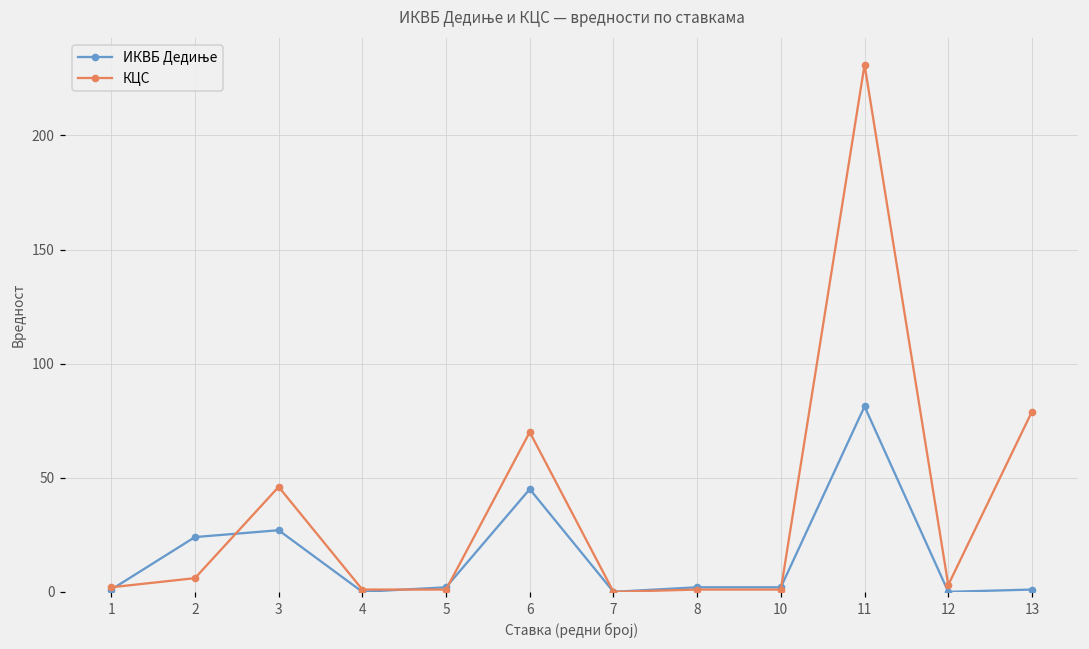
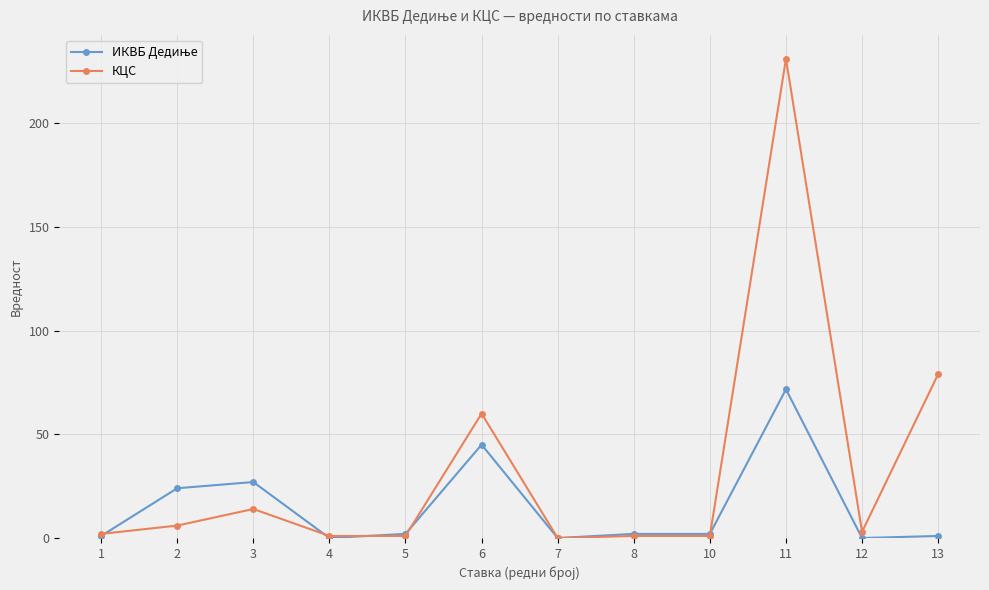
  {
    "ИКВБ Дедиње": {
      "2": 24,
      "3": 27,
      "6": 45,
-     "11": 81,
+     "11": 72,
      "12": 0,
      "13": 1
    },
    "КЦС": {
      "2": 6,
-     "3": 46,
-     "6": 70,
+     "3": 14,
+     "6": 60,
      "11": 231,
      "12": 3,
      "13": 79
    }
  }
